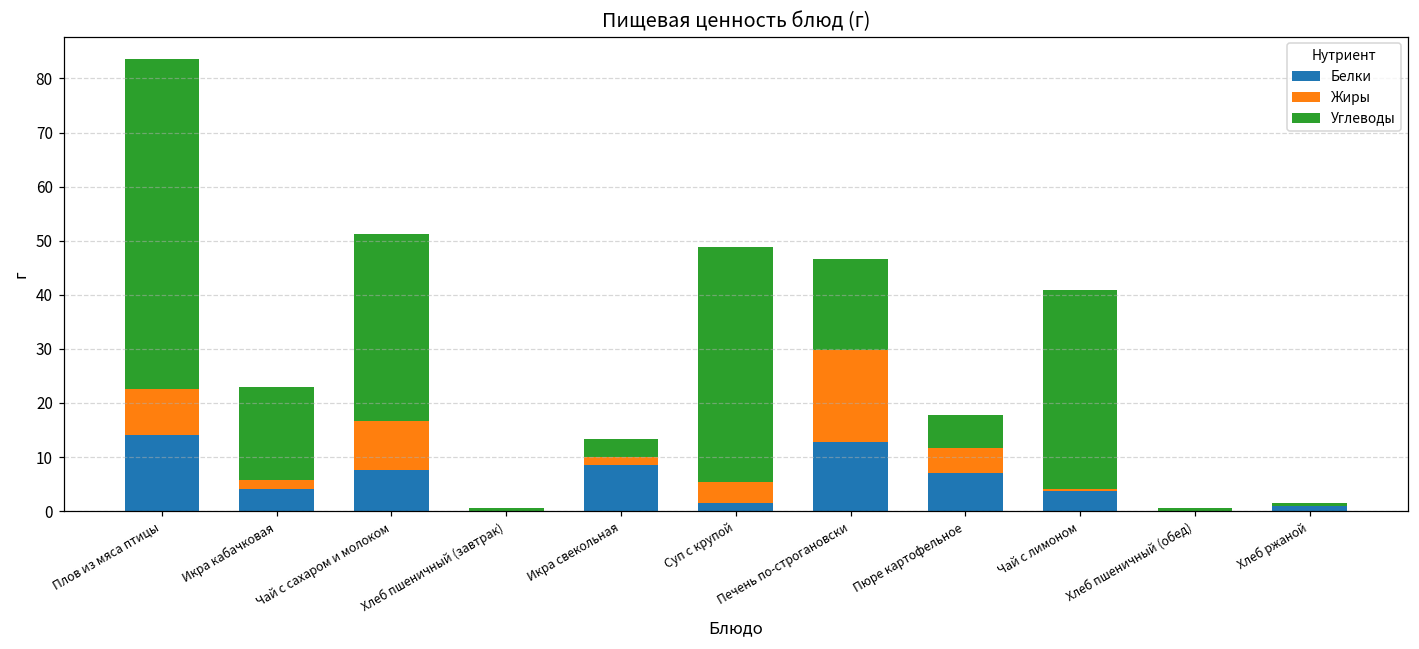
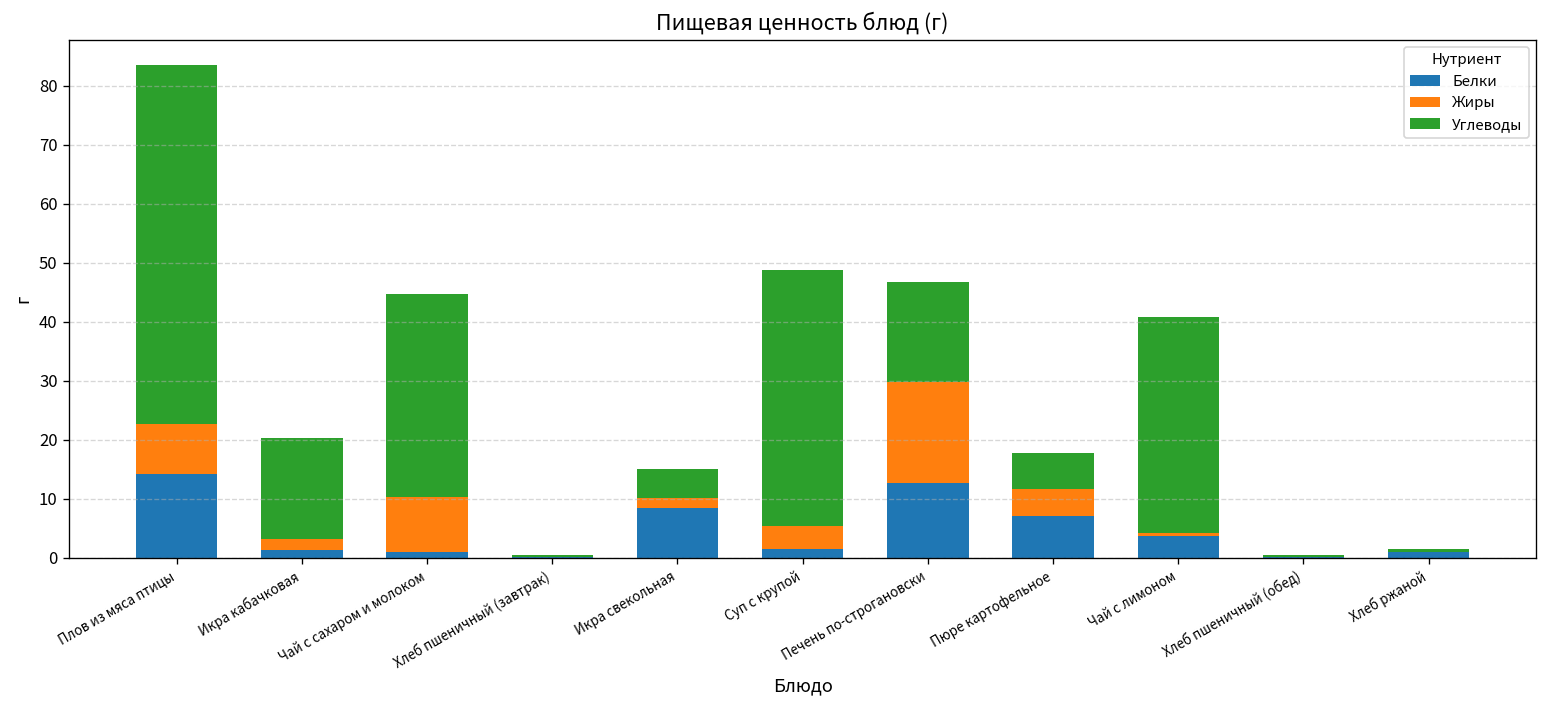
  {
    "Белки": {
      "Плов из мяса птицы": 14,
-     "Икра кабачковая": 4,
-     "Чай с сахаром и молоком": 8,
+     "Икра кабачковая": 1,
+     "Чай с сахаром и молоком": 1,
      "Икра свекольная": 8,
      "Суп с крупой": 1,
      "Печень по-строгановски": 13,
      "Пюре картофельное": 7,
      "Чай с лимоном": 4,
      "Хлеб ржаной": 1
    },
    "Жиры": {
      "Плов из мяса птицы": 9,
      "Икра кабачковая": 2,
      "Чай с сахаром и молоком": 9,
      "Икра свекольная": 2,
      "Суп с крупой": 4,
      "Печень по-строгановски": 17,
      "Пюре картофельное": 5
    },
    "Углеводы": {
      "Плов из мяса птицы": 61,
      "Икра кабачковая": 17,
      "Чай с сахаром и молоком": 34,
-     "Икра свекольная": 3,
+     "Икра свекольная": 5,
      "Суп с крупой": 43,
      "Печень по-строгановски": 17,
      "Пюре картофельное": 6,
      "Чай с лимоном": 37
    }
  }
